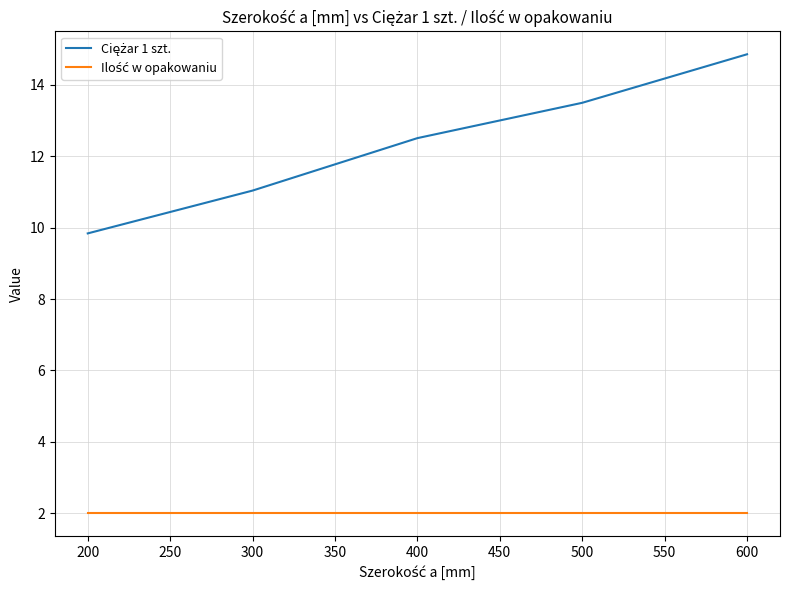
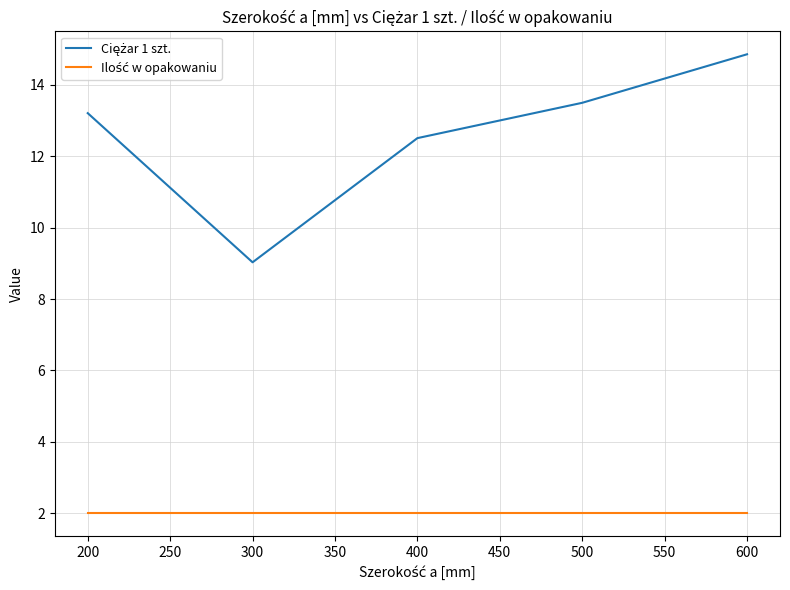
  {
    "Ciężar 1 szt.": {
-     "200": 9.8,
-     "300": 11.0,
+     "200": 13.2,
+     "300": 9.0,
      "400": 12.5,
      "500": 13.5,
      "600": 14.9
    },
    "Ilość w opakowaniu": {
      "200": 2.0,
      "300": 2.0,
      "400": 2.0,
      "500": 2.0,
      "600": 2.0
    }
  }
